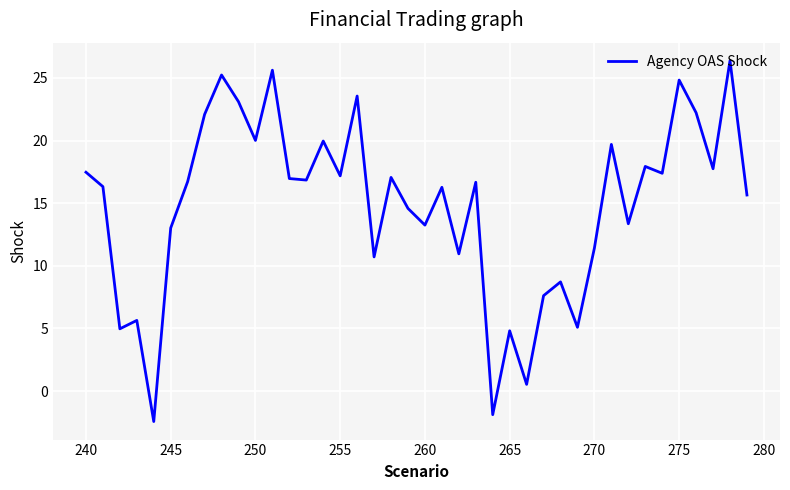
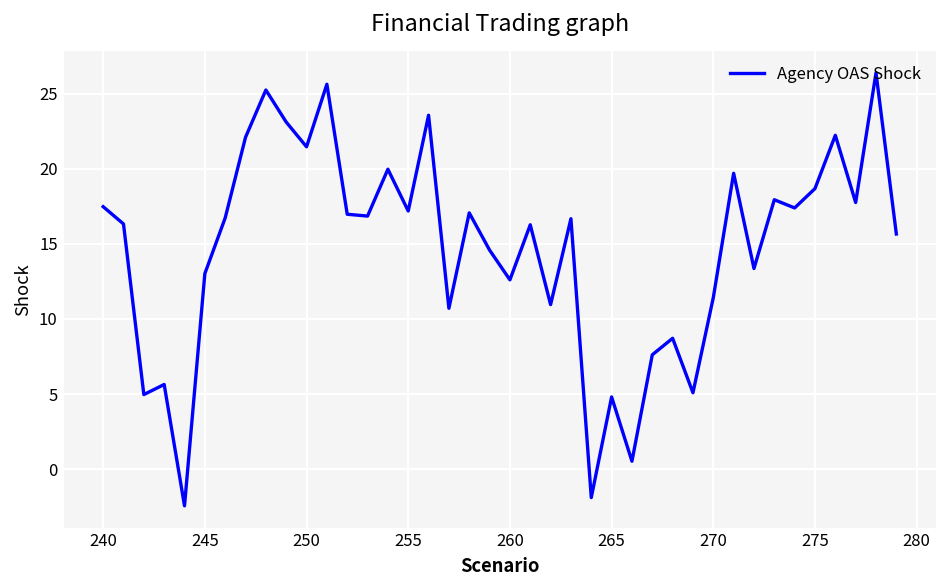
  {
    "240": 17.5,
    "245": 13.0,
-   "250": 20.0,
+   "250": 21.5,
    "255": 17.2,
-   "260": 13.3,
+   "260": 12.6,
    "265": 4.8,
    "270": 11.4,
-   "275": 24.8
+   "275": 18.7
  }
